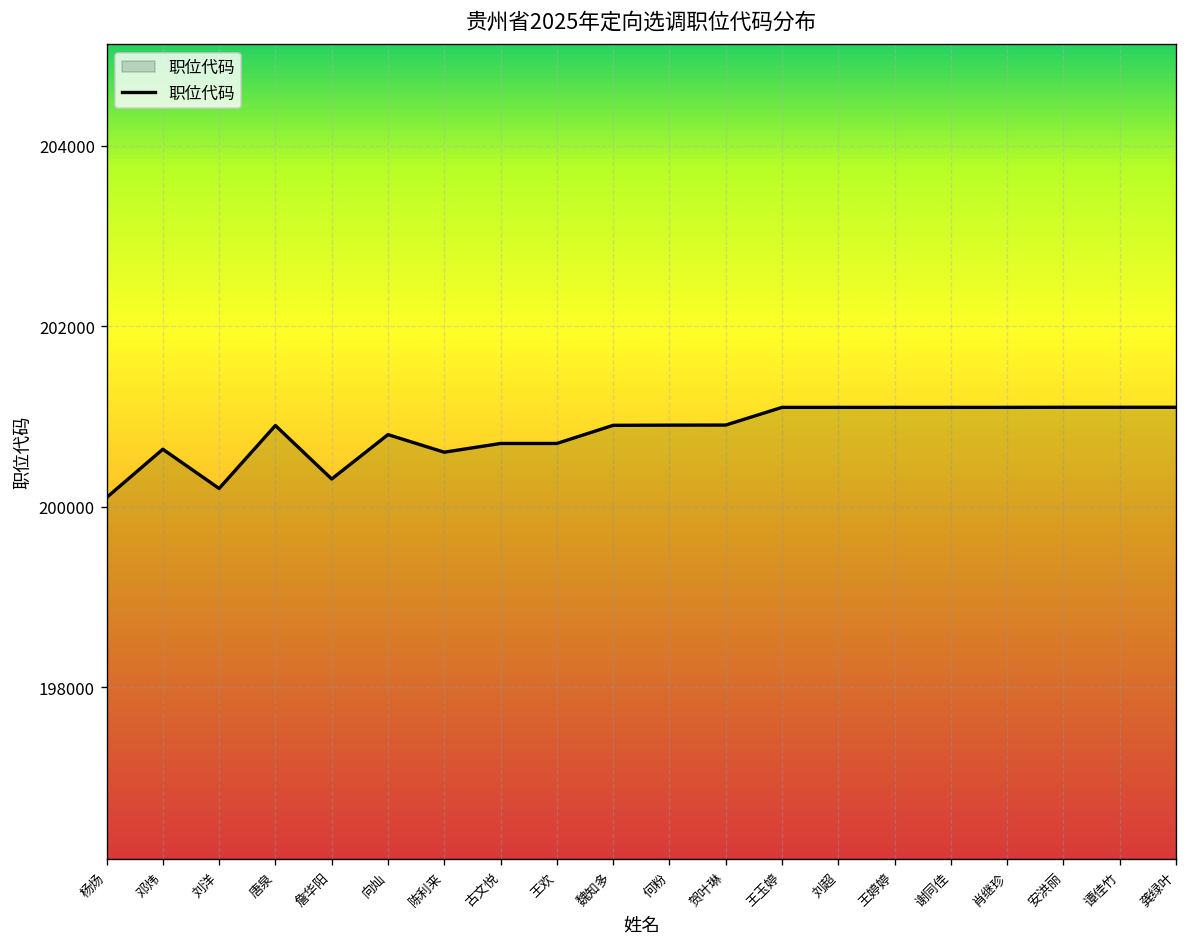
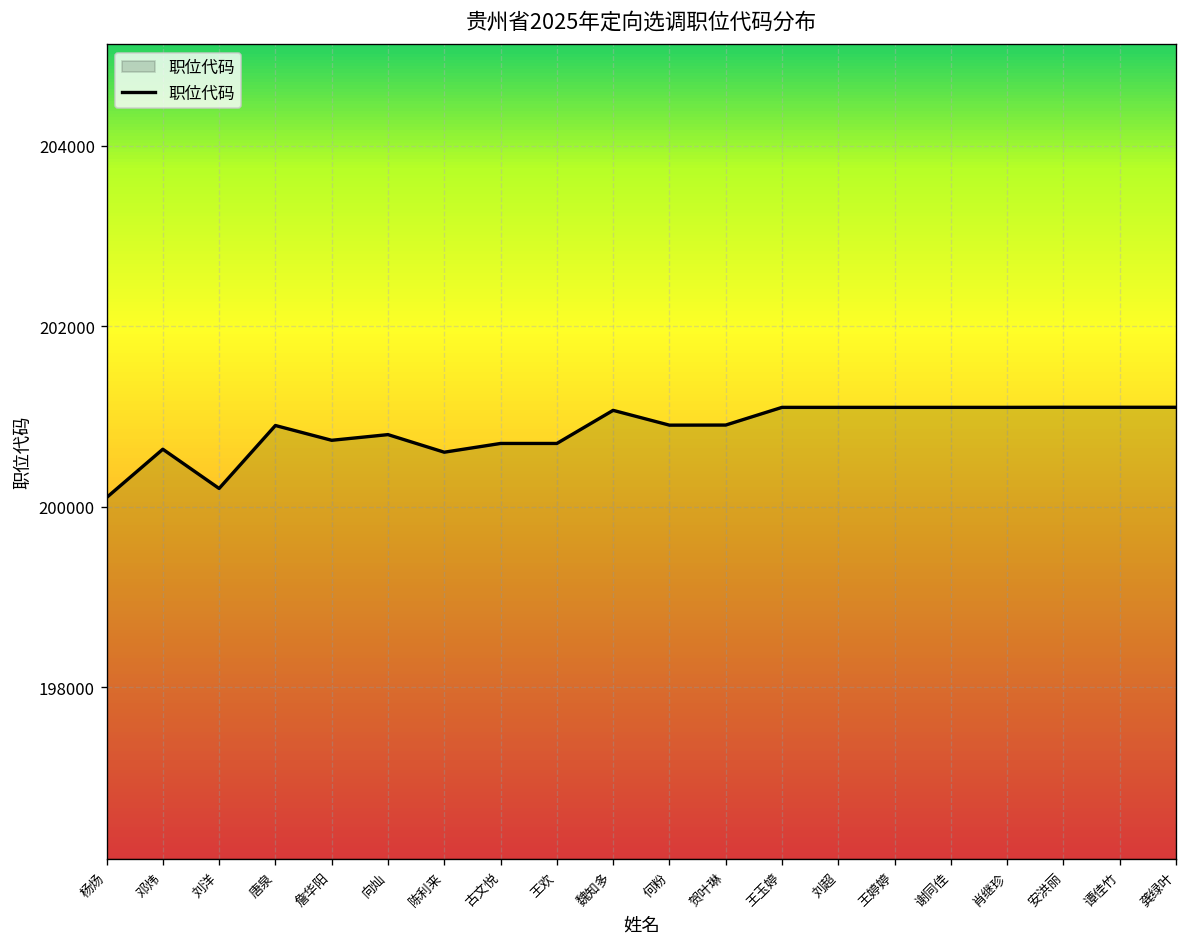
  {
    "杨炀": 200100,
    "邓炜": 200600,
    "刘洋": 200200,
    "唐泉": 200900,
-   "詹华阳": 200300,
+   "詹华阳": 200700,
    "向灿": 200800,
    "陈利来": 200600,
    "古文悦": 200700,
    "王欢": 200700,
-   "魏知多": 200900,
+   "魏知多": 201100,
    "何粉": 200900,
    "贺叶琳": 200900,
    "王玉婷": 201100,
    "刘超": 201100,
    "王婷婷": 201100,
    "谢同佳": 201100,
    "肖继珍": 201100,
    "安洪丽": 201100,
    "谭佳竹": 201100,
    "龚绿叶": 201100
  }
